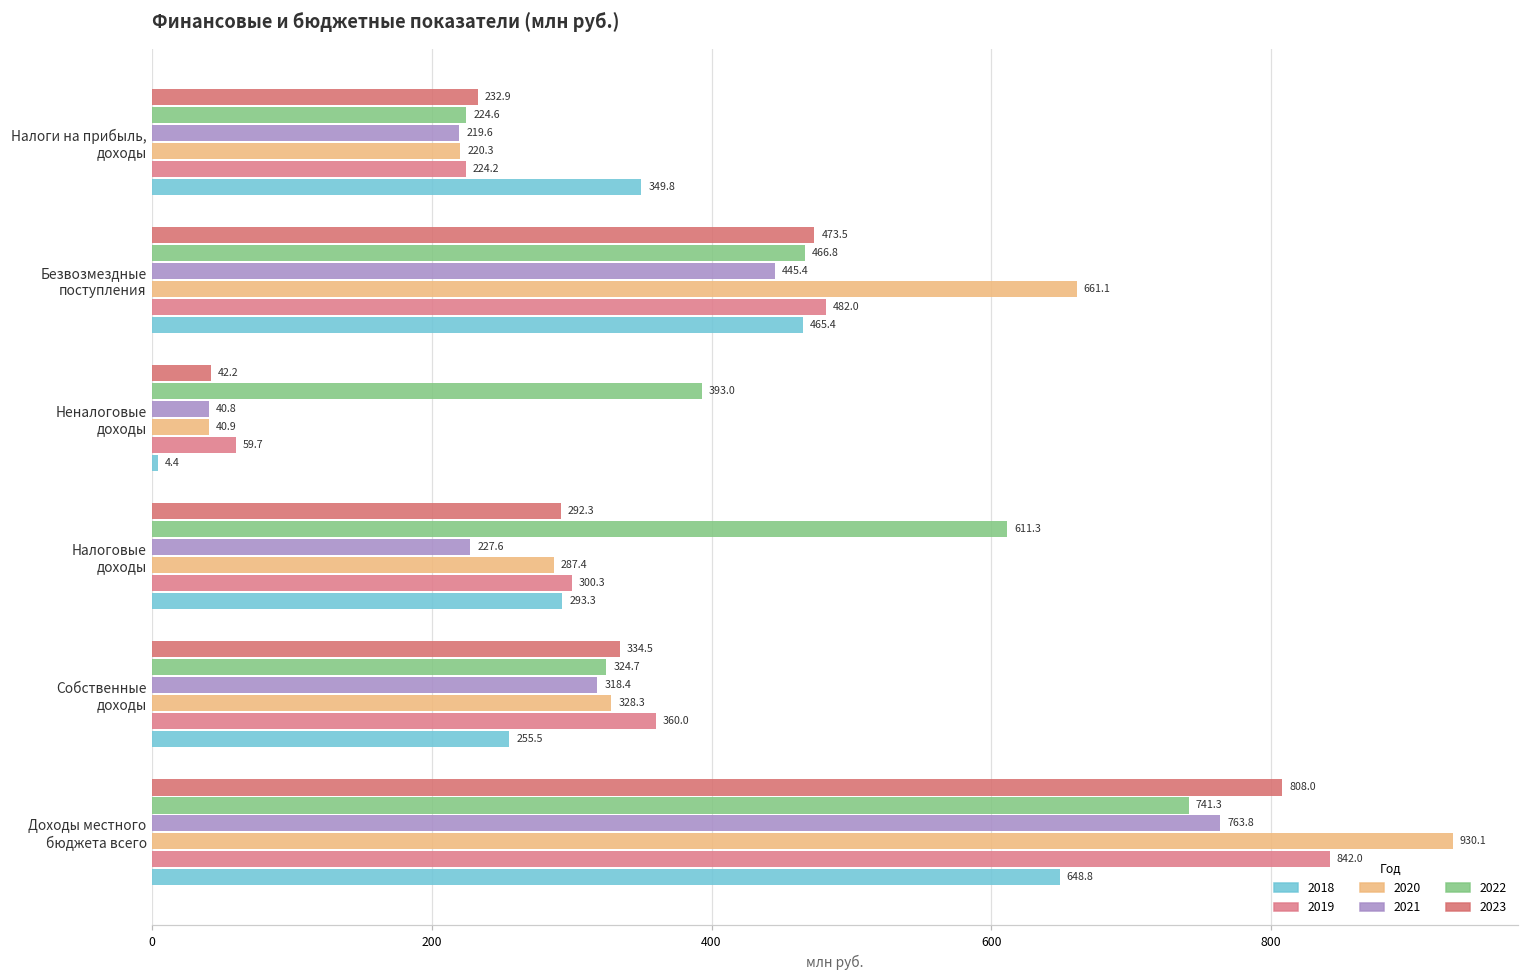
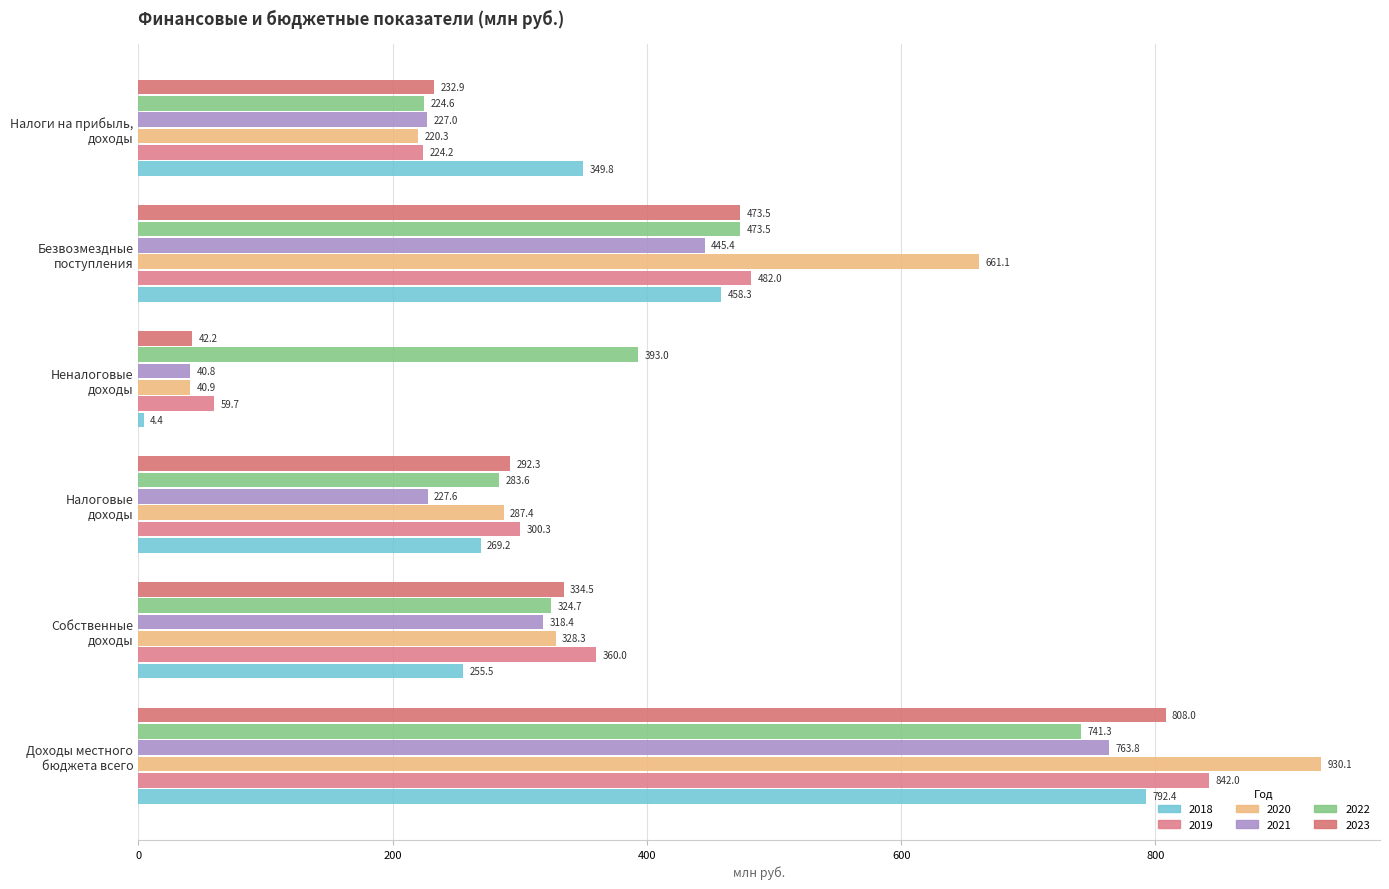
  {
    "2018": {
      "Налоги на прибыль, доходы": 349.8,
-     "Безвозмездные поступления": 465.4,
+     "Безвозмездные поступления": 458.3,
      "Неналоговые доходы": 4.4,
-     "Налоговые доходы": 293.3,
+     "Налоговые доходы": 269.2,
      "Собственные доходы": 255.5,
-     "Доходы местного бюджета всего": 648.8
+     "Доходы местного бюджета всего": 792.4
    },
    "2020": {
      "Налоги на прибыль, доходы": 220.3,
      "Безвозмездные поступления": 661.1,
      "Неналоговые доходы": 40.9,
      "Налоговые доходы": 287.4,
      "Собственные доходы": 328.3,
      "Доходы местного бюджета всего": 930.1
    },
    "2021": {
-     "Налоги на прибыль, доходы": 219.6,
+     "Налоги на прибыль, доходы": 227.0,
      "Безвозмездные поступления": 445.4,
      "Неналоговые доходы": 40.8,
      "Налоговые доходы": 227.6,
      "Собственные доходы": 318.4,
      "Доходы местного бюджета всего": 763.8
    },
    "2022": {
      "Налоги на прибыль, доходы": 224.6,
-     "Безвозмездные поступления": 466.8,
+     "Безвозмездные поступления": 473.5,
      "Неналоговые доходы": 393.0,
-     "Налоговые доходы": 611.3,
+     "Налоговые доходы": 283.6,
      "Собственные доходы": 324.7,
      "Доходы местного бюджета всего": 741.3
    }
  }
